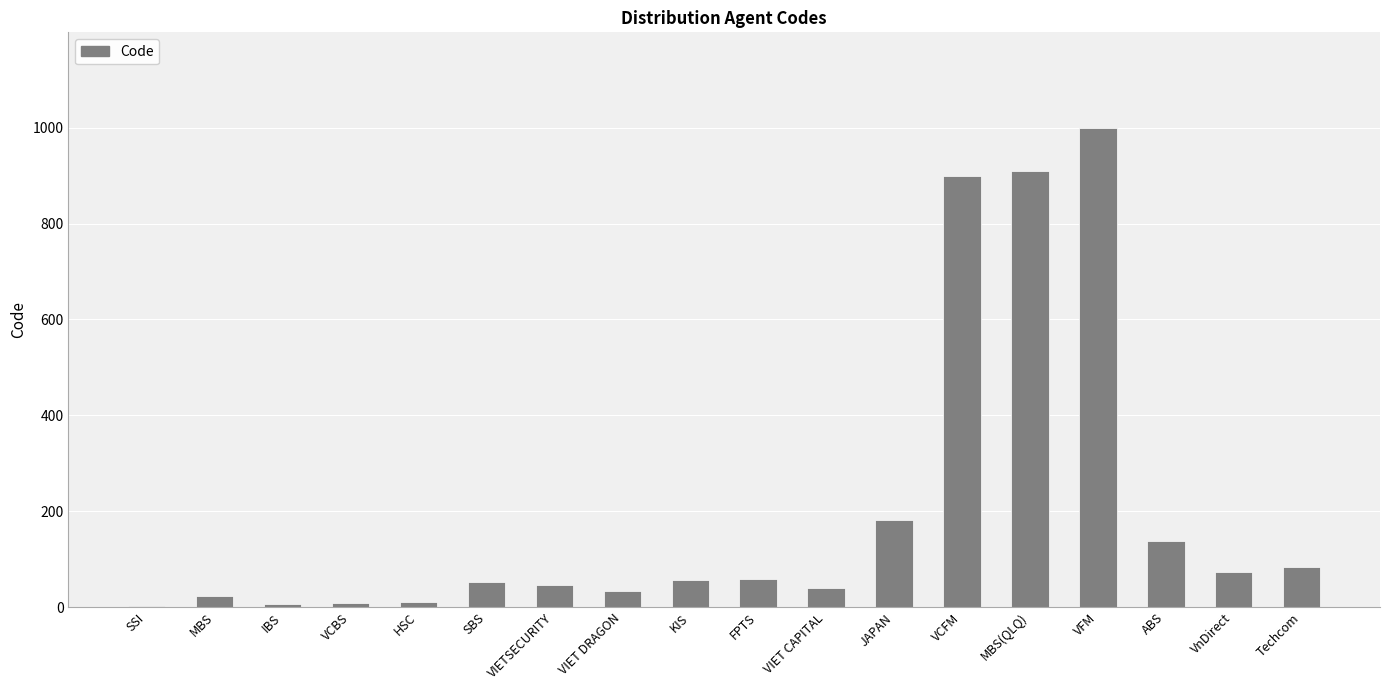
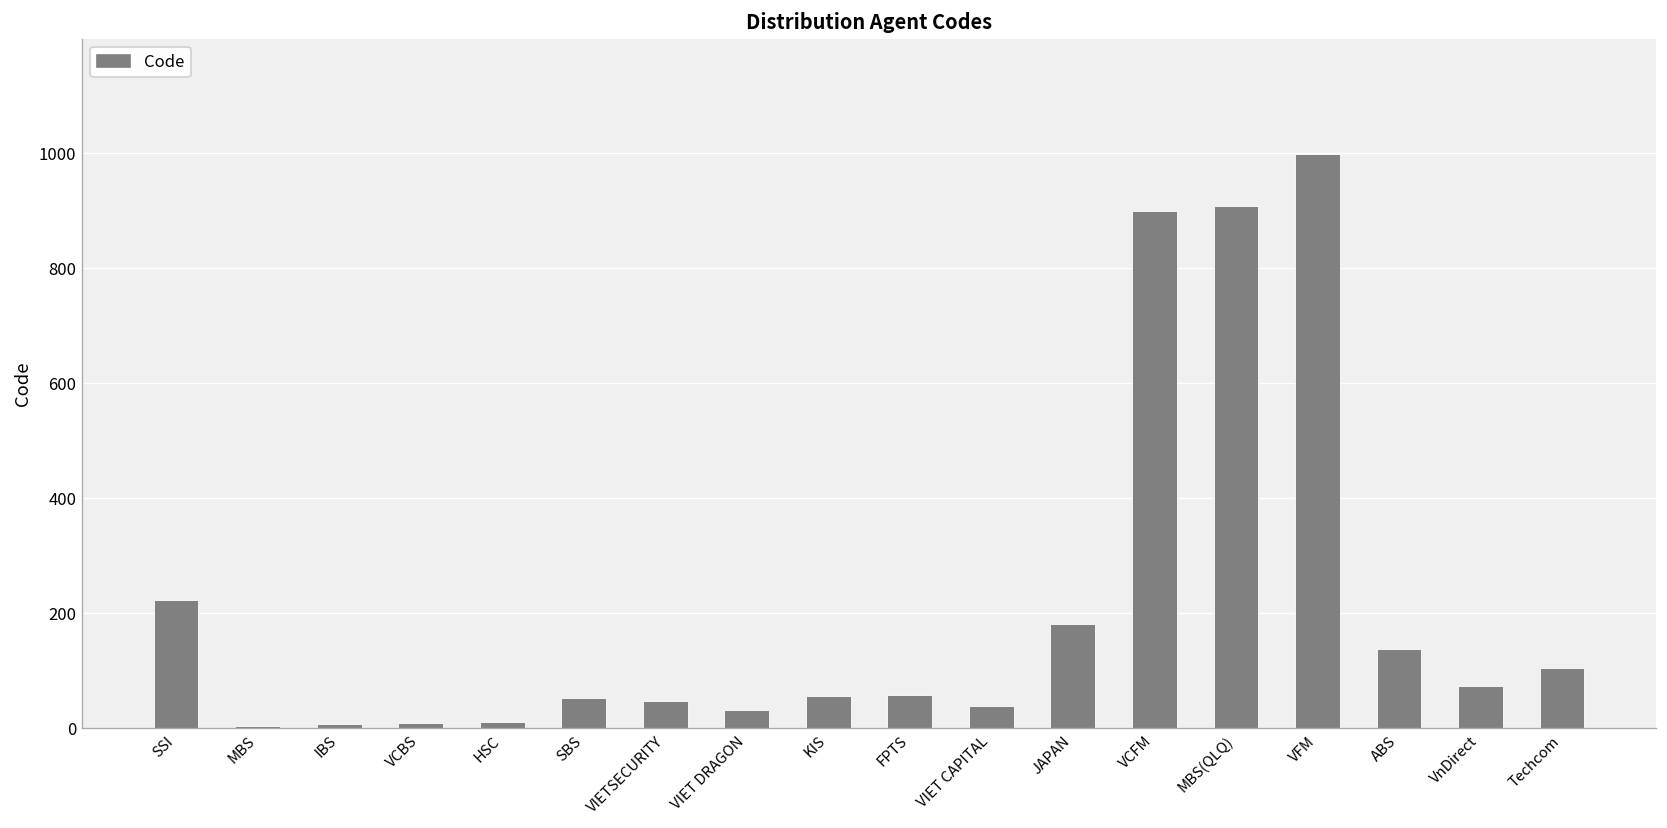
  {
-   "SSI": 0,
-   "MBS": 20,
+   "SSI": 220,
+   "MBS": 10,
    "IBS": 10,
    "VCBS": 10,
    "HSC": 10,
    "SBS": 50,
    "VIETSECURITY": 50,
    "VIET DRAGON": 30,
    "KIS": 60,
    "FPTS": 60,
    "VIET CAPITAL": 40,
    "JAPAN": 180,
    "VCFM": 900,
    "MBS(QLQ)": 910,
    "VFM": 1000,
    "ABS": 140,
    "VnDirect": 70,
-   "Techcom": 80
+   "Techcom": 110
  }
